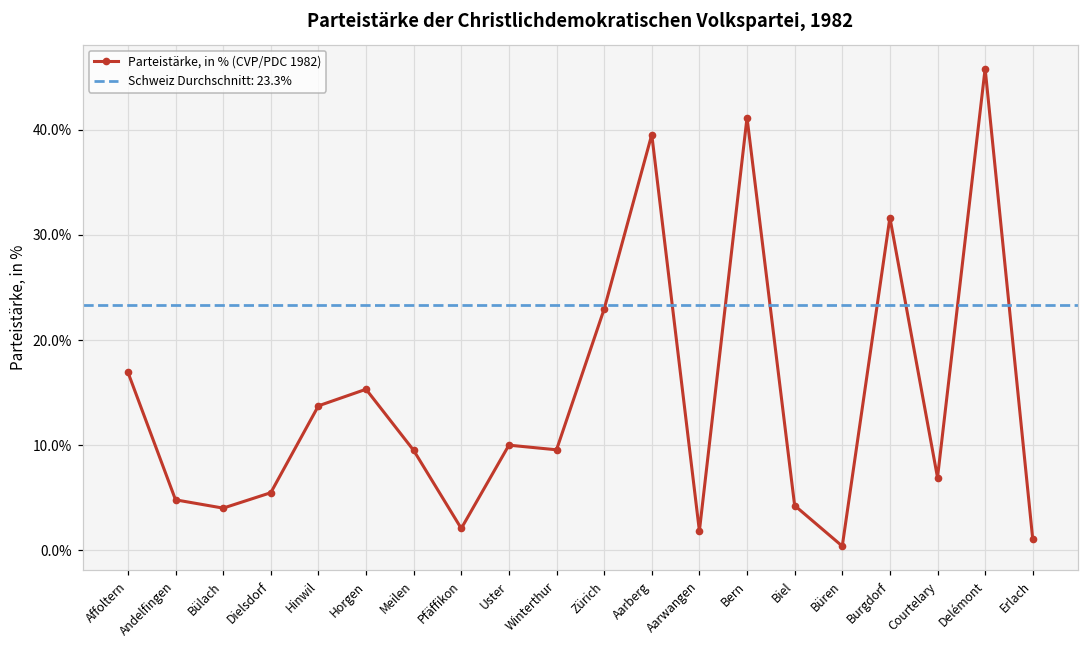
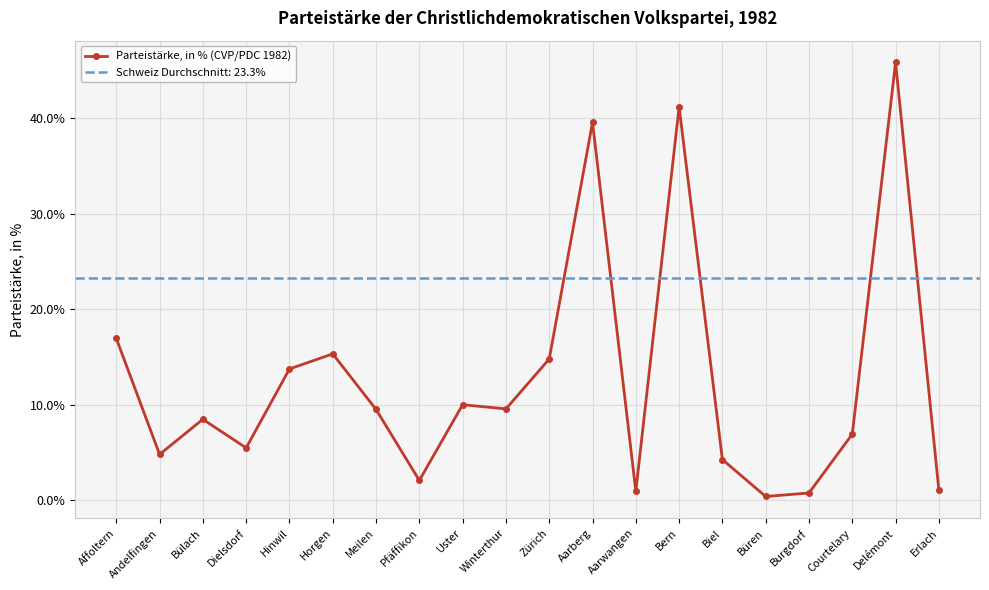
  {
    "Affoltern": "17%",
    "Andelfingen": "5%",
-   "Bülach": "4%",
+   "Bülach": "8%",
    "Dielsdorf": "5%",
    "Hinwil": "14%",
    "Horgen": "15%",
    "Meilen": "10%",
    "Pfäffikon": "2%",
    "Uster": "10%",
    "Winterthur": "10%",
-   "Zürich": "23%",
+   "Zürich": "15%",
    "Aarberg": "40%",
-   "Aarwangen": "2%",
+   "Aarwangen": "1%",
    "Bern": "41%",
    "Biel": "4%",
    "Büren": "0%",
-   "Burgdorf": "32%",
+   "Burgdorf": "1%",
    "Courtelary": "7%",
    "Delémont": "46%",
    "Erlach": "1%"
  }
